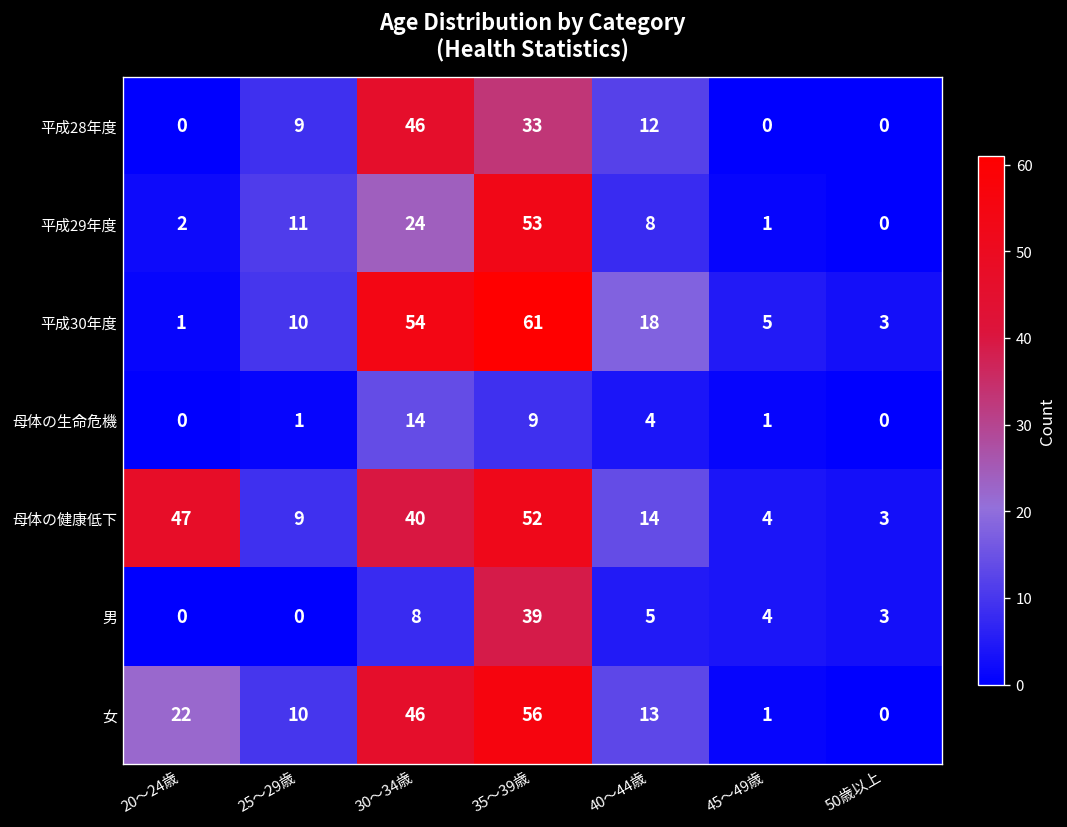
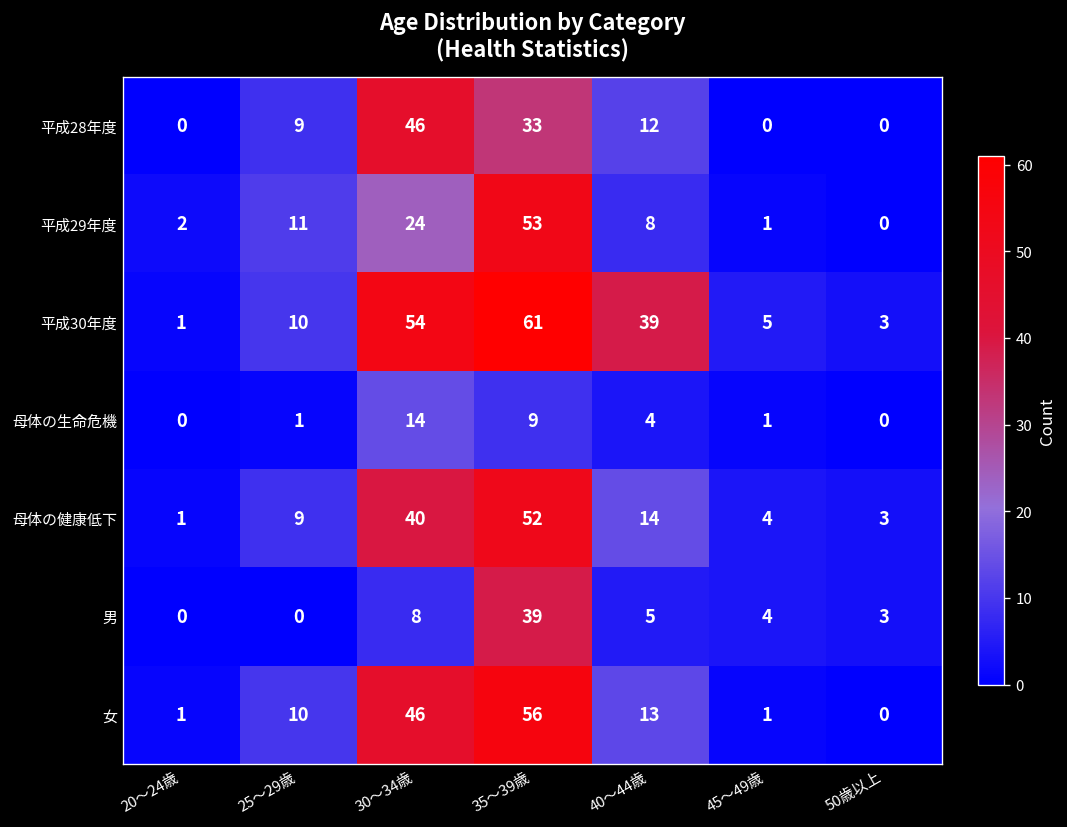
  {
    "平成28年度": {
      "20～24歳": 0,
      "25～29歳": 9,
      "30～34歳": 46,
      "35～39歳": 33,
      "40～44歳": 12,
      "45～49歳": 0,
      "50歳以上": 0
    },
    "平成29年度": {
      "20～24歳": 2,
      "25～29歳": 11,
      "30～34歳": 24,
      "35～39歳": 53,
      "40～44歳": 8,
      "45～49歳": 1,
      "50歳以上": 0
    },
    "平成30年度": {
      "20～24歳": 1,
      "25～29歳": 10,
      "30～34歳": 54,
      "35～39歳": 61,
-     "40～44歳": 18,
+     "40～44歳": 39,
      "45～49歳": 5,
      "50歳以上": 3
    },
    "母体の生命危機": {
      "20～24歳": 0,
      "25～29歳": 1,
      "30～34歳": 14,
      "35～39歳": 9,
      "40～44歳": 4,
      "45～49歳": 1,
      "50歳以上": 0
    },
    "母体の健康低下": {
-     "20～24歳": 47,
+     "20～24歳": 1,
      "25～29歳": 9,
      "30～34歳": 40,
      "35～39歳": 52,
      "40～44歳": 14,
      "45～49歳": 4,
      "50歳以上": 3
    },
    "男": {
      "20～24歳": 0,
      "25～29歳": 0,
      "30～34歳": 8,
      "35～39歳": 39,
      "40～44歳": 5,
      "45～49歳": 4,
      "50歳以上": 3
    },
    "女": {
-     "20～24歳": 22,
+     "20～24歳": 1,
      "25～29歳": 10,
      "30～34歳": 46,
      "35～39歳": 56,
      "40～44歳": 13,
      "45～49歳": 1,
      "50歳以上": 0
    }
  }
